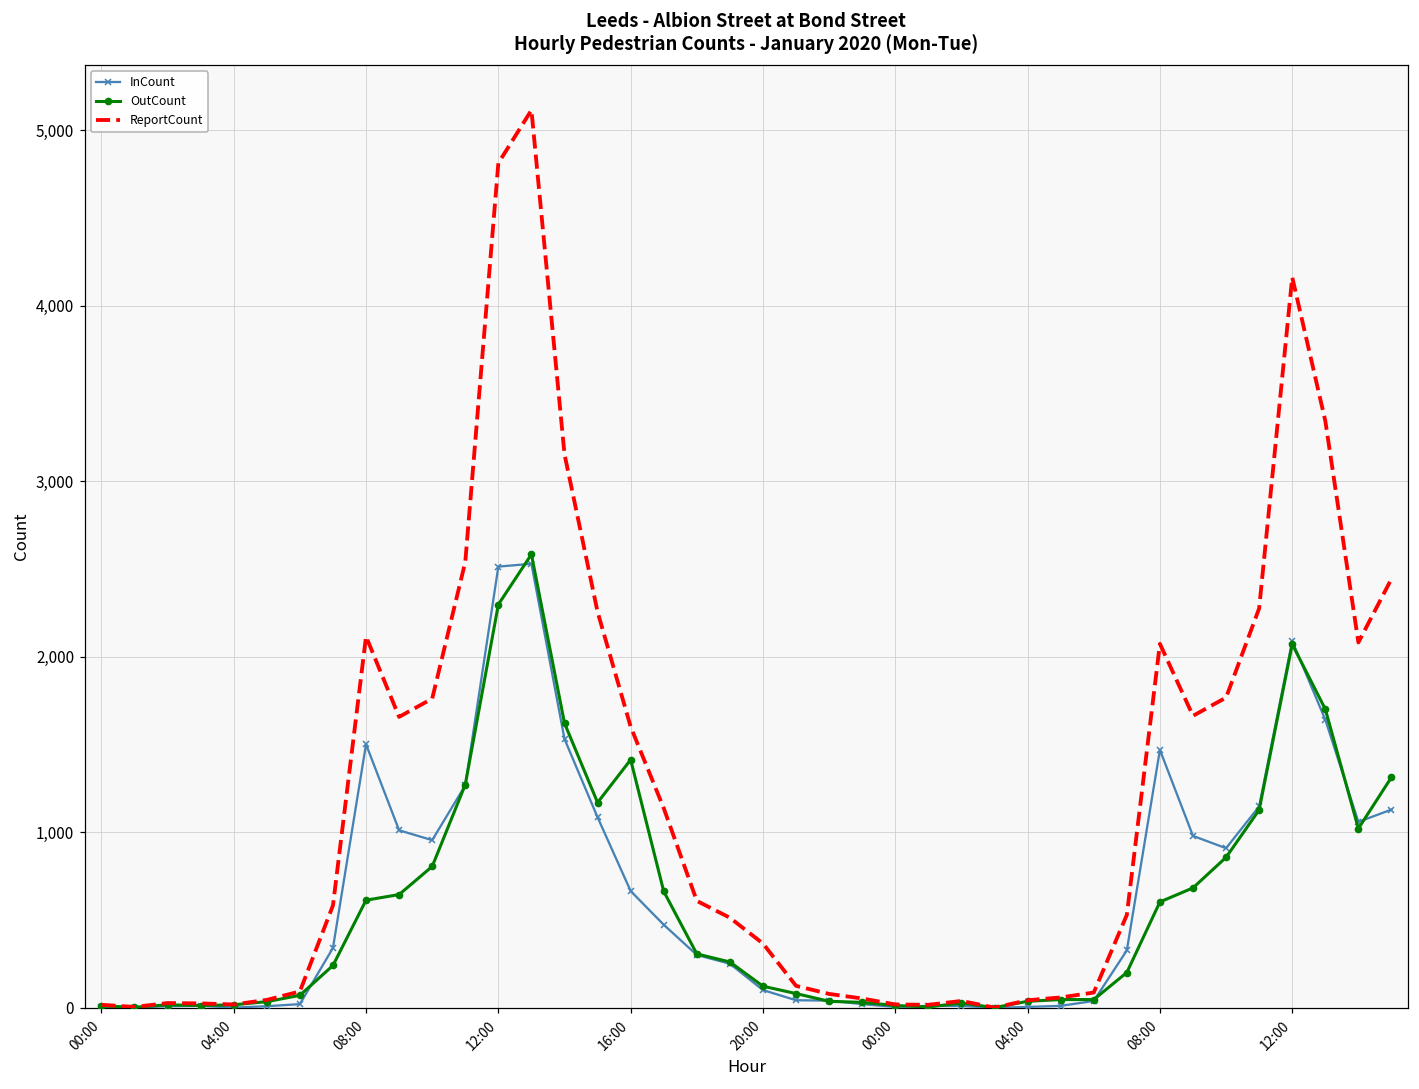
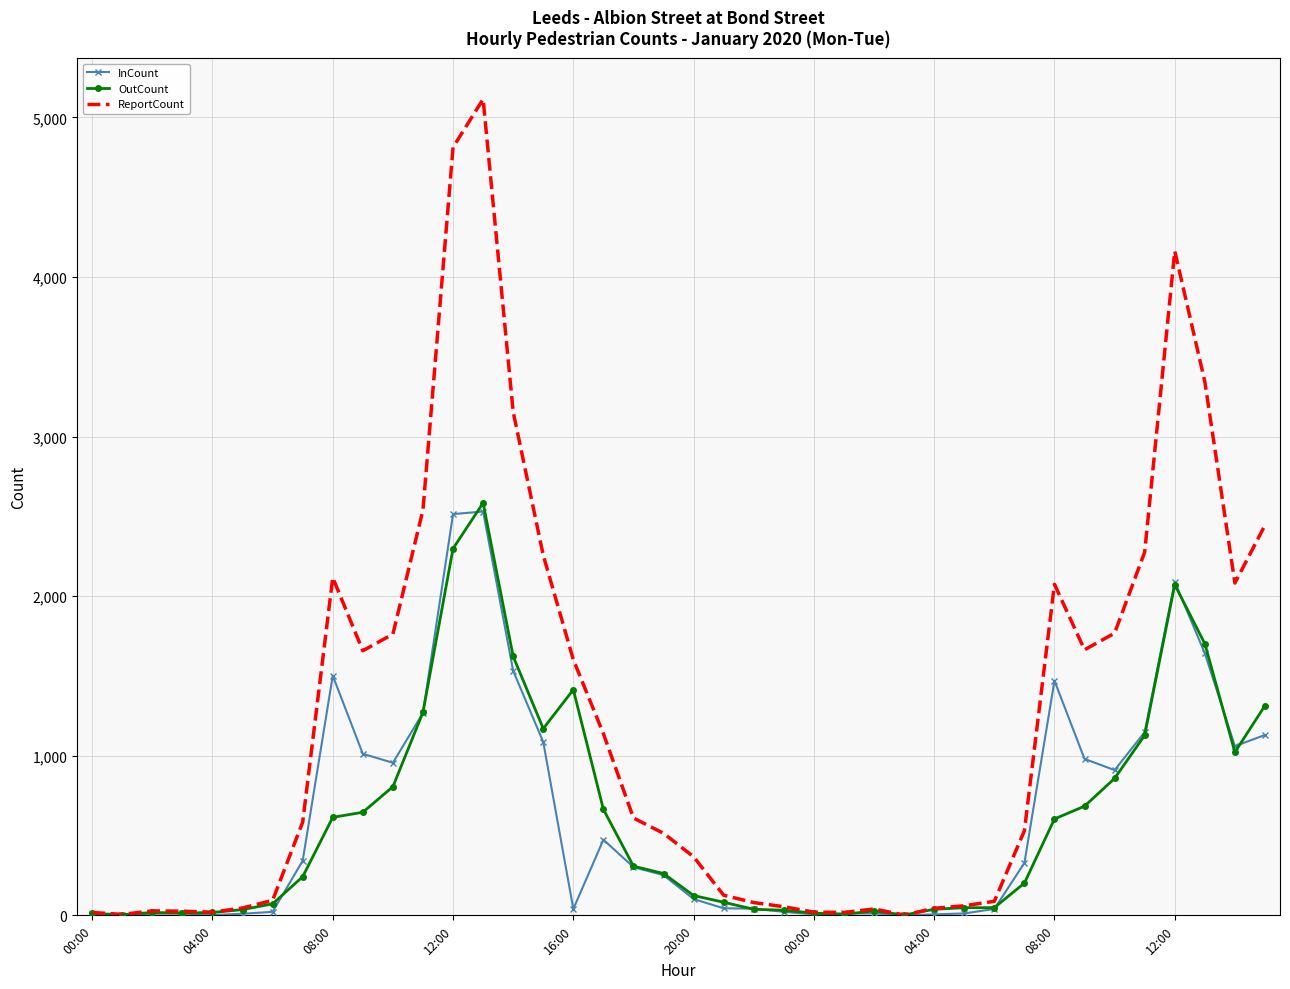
  {
    "InCount": {
-     "16:00": "670",
+     "16:00": "40",
      "20:00": "100"
    },
    "OutCount": {
      "16:00": "1,410",
      "20:00": "120"
    },
    "ReportCount": {
      "16:00": "1,600",
      "20:00": "370"
    }
  }
